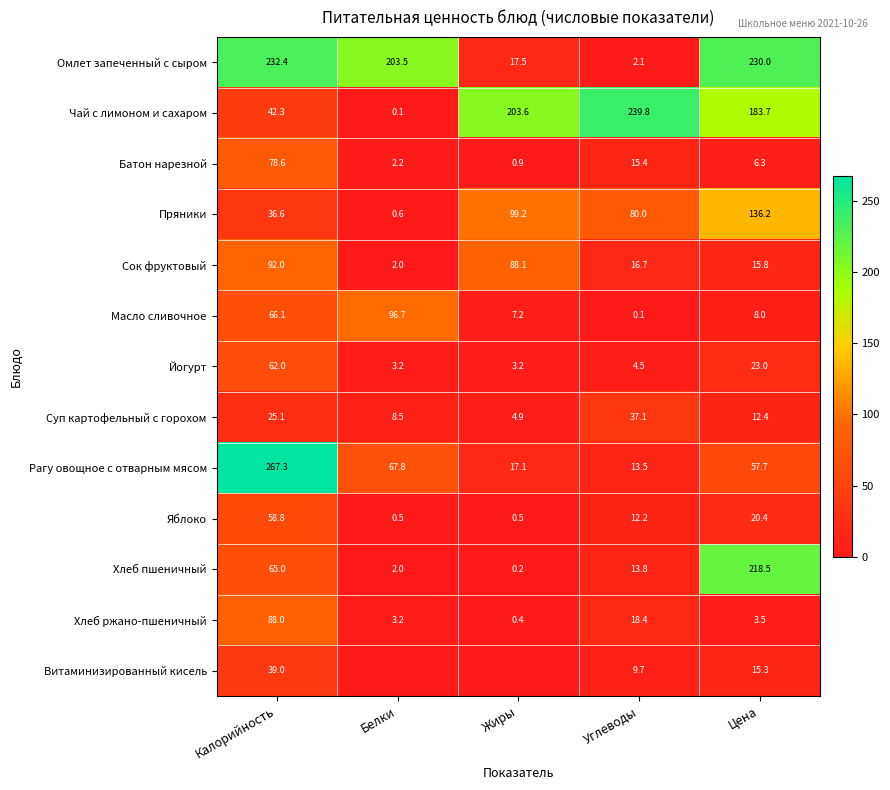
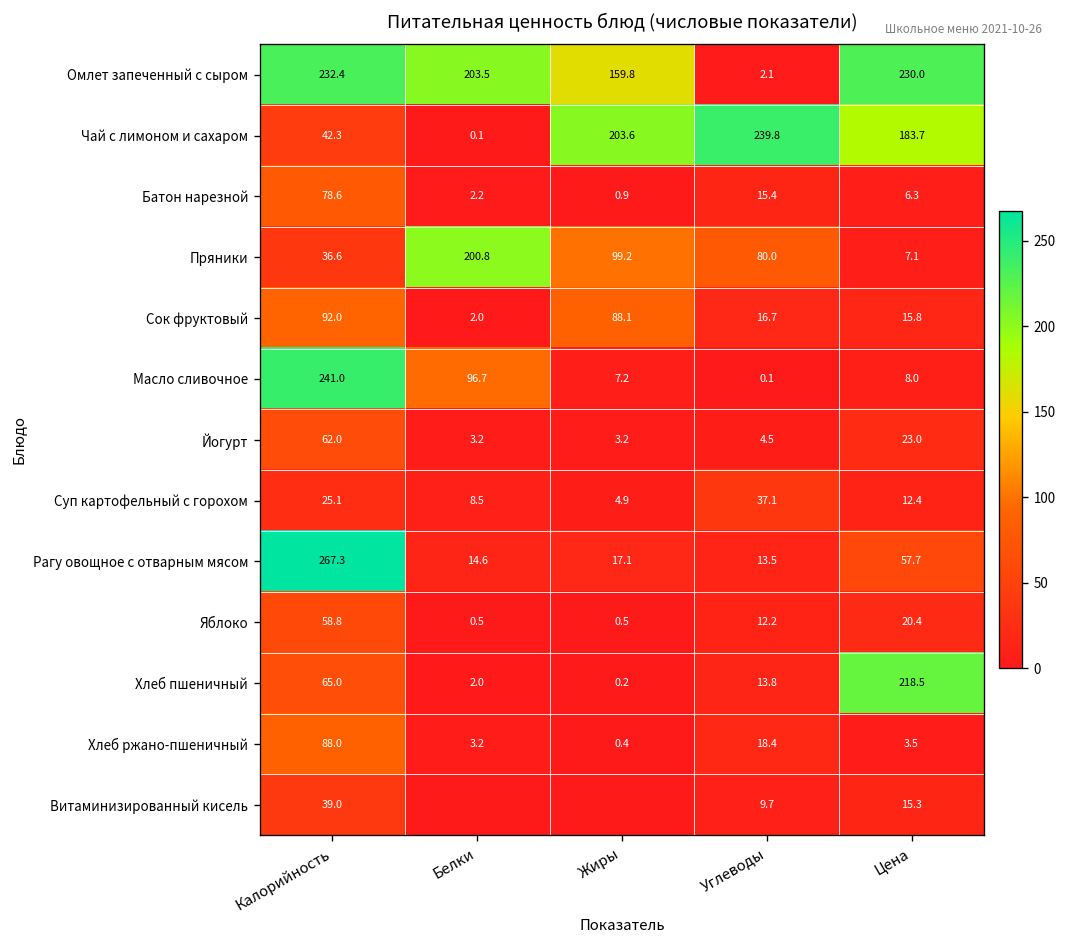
  {
    "Омлет запеченный с сыром": {
      "Калорийность": 232.4,
      "Белки": 203.5,
-     "Жиры": 17.5,
+     "Жиры": 159.8,
      "Углеводы": 2.1,
      "Цена": 230.0
    },
    "Чай с лимоном и сахаром": {
      "Калорийность": 42.3,
      "Белки": 0.1,
      "Жиры": 203.6,
      "Углеводы": 239.8,
      "Цена": 183.7
    },
    "Батон нарезной": {
      "Калорийность": 78.6,
      "Белки": 2.2,
      "Жиры": 0.9,
      "Углеводы": 15.4,
      "Цена": 6.3
    },
    "Пряники": {
      "Калорийность": 36.6,
-     "Белки": 0.6,
+     "Белки": 200.8,
      "Жиры": 99.2,
      "Углеводы": 80.0,
-     "Цена": 136.2
+     "Цена": 7.1
    },
    "Сок фруктовый": {
      "Калорийность": 92.0,
      "Белки": 2.0,
      "Жиры": 88.1,
      "Углеводы": 16.7,
      "Цена": 15.8
    },
    "Масло сливочное": {
-     "Калорийность": 66.1,
+     "Калорийность": 241.0,
      "Белки": 96.7,
      "Жиры": 7.2,
      "Углеводы": 0.1,
      "Цена": 8.0
    },
    "Йогурт": {
      "Калорийность": 62.0,
      "Белки": 3.2,
      "Жиры": 3.2,
      "Углеводы": 4.5,
      "Цена": 23.0
    },
    "Суп картофельный с горохом": {
      "Калорийность": 25.1,
      "Белки": 8.5,
      "Жиры": 4.9,
      "Углеводы": 37.1,
      "Цена": 12.4
    },
    "Рагу овощное с отварным мясом": {
      "Калорийность": 267.3,
-     "Белки": 67.8,
+     "Белки": 14.6,
      "Жиры": 17.1,
      "Углеводы": 13.5,
      "Цена": 57.7
    },
    "Яблоко": {
      "Калорийность": 58.8,
      "Белки": 0.5,
      "Жиры": 0.5,
      "Углеводы": 12.2,
      "Цена": 20.4
    },
    "Хлеб пшеничный": {
      "Калорийность": 65.0,
      "Белки": 2.0,
      "Жиры": 0.2,
      "Углеводы": 13.8,
      "Цена": 218.5
    },
    "Хлеб ржано-пшеничный": {
      "Калорийность": 88.0,
      "Белки": 3.2,
      "Жиры": 0.4,
      "Углеводы": 18.4,
      "Цена": 3.5
    },
    "Витаминизированный кисель": {
      "Калорийность": 39.0,
      "Углеводы": 9.7,
      "Цена": 15.3
    }
  }
